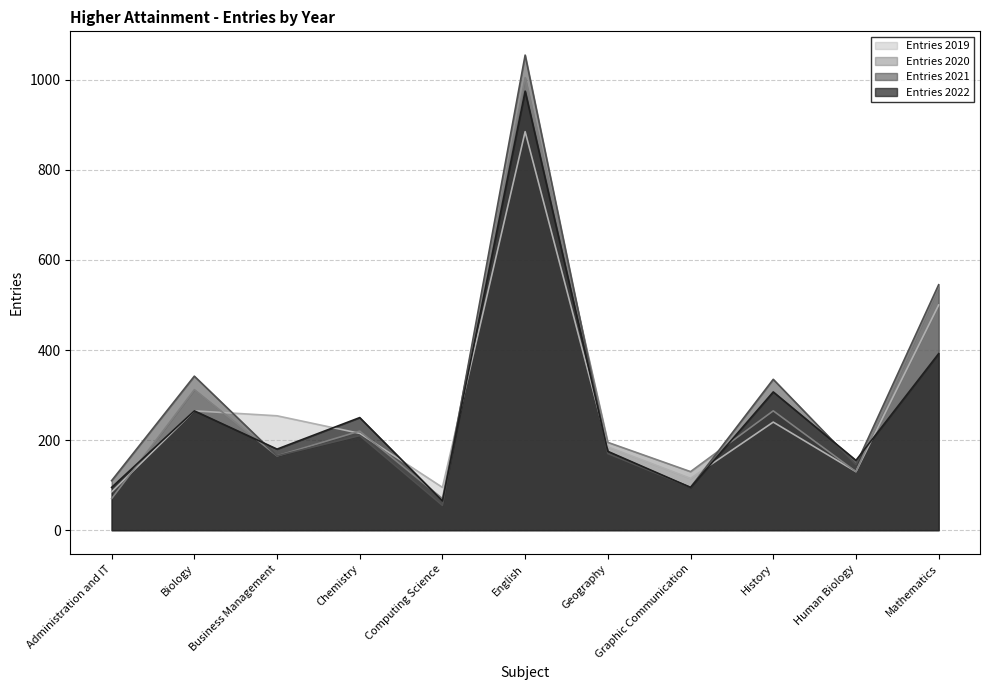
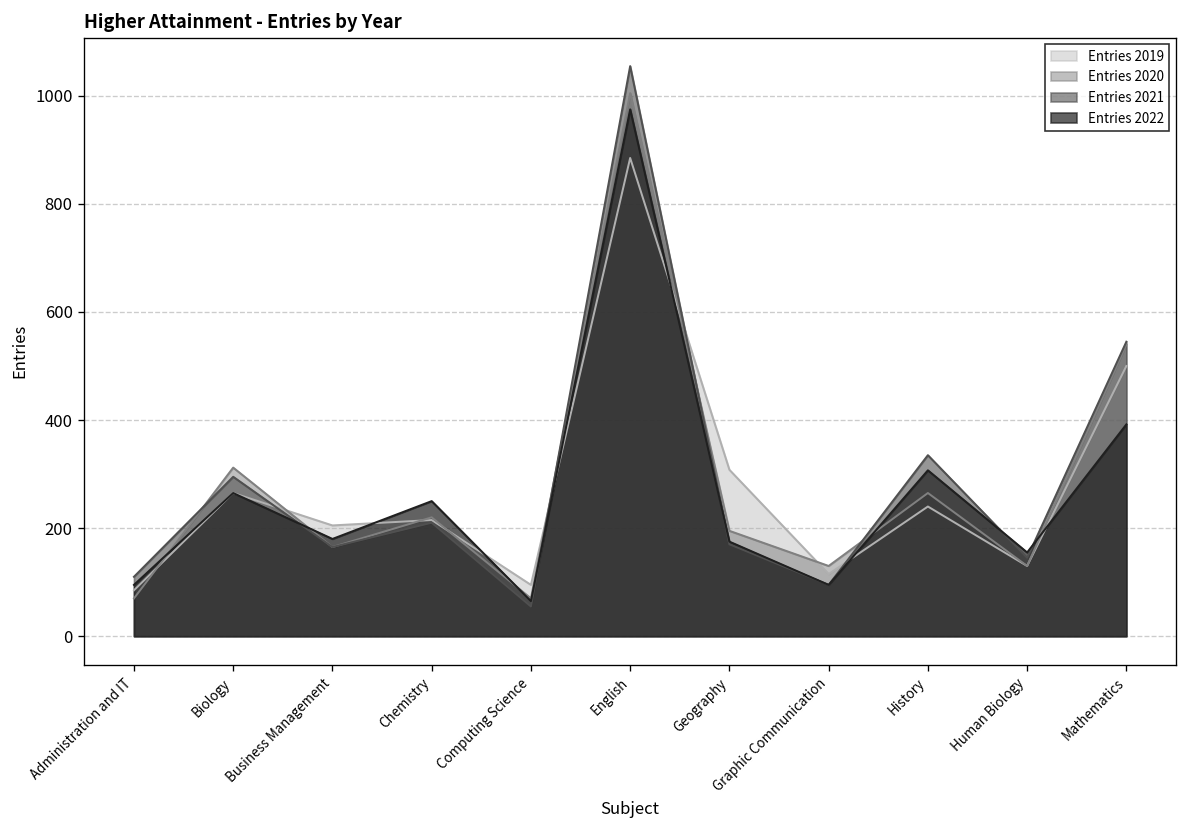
  {
    "Entries 2019": {
      "Administration and IT": 90,
-     "Business Management": 250,
+     "Business Management": 210,
      "Computing Science": 100,
      "English": 890,
-     "Geography": 190,
+     "Geography": 310,
      "Graphic Communication": 120,
      "History": 240,
      "Mathematics": 500
    },
    "Entries 2020": {
      "Administration and IT": 70,
      "Biology": 310,
      "English": 1010,
      "Geography": 200,
      "Graphic Communication": 130,
      "History": 270
    },
    "Entries 2021": {
      "Administration and IT": 110,
-     "Biology": 340,
+     "Biology": 300,
      "Computing Science": 60,
      "English": 1060,
      "History": 340,
      "Human Biology": 150
    },
    "Entries 2022": {
      "Administration and IT": 100,
      "Business Management": 180,
      "Chemistry": 250,
      "English": 980,
      "History": 310,
      "Human Biology": 160,
      "Mathematics": 390
    }
  }
